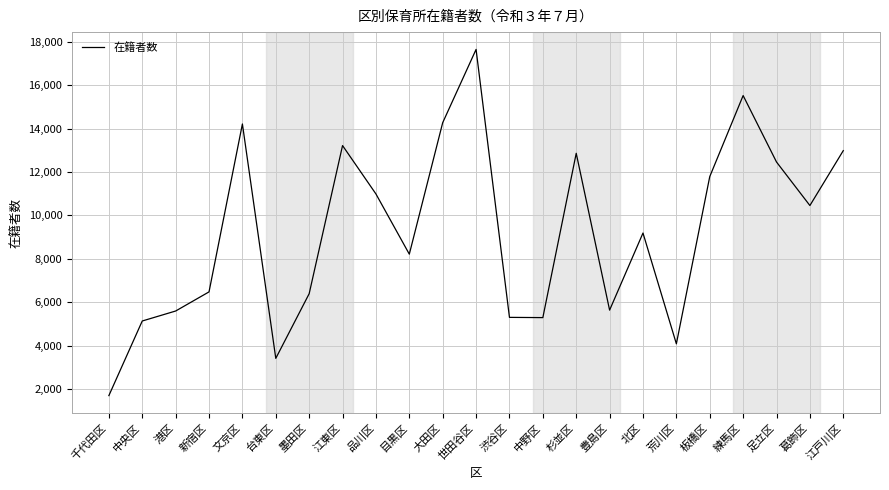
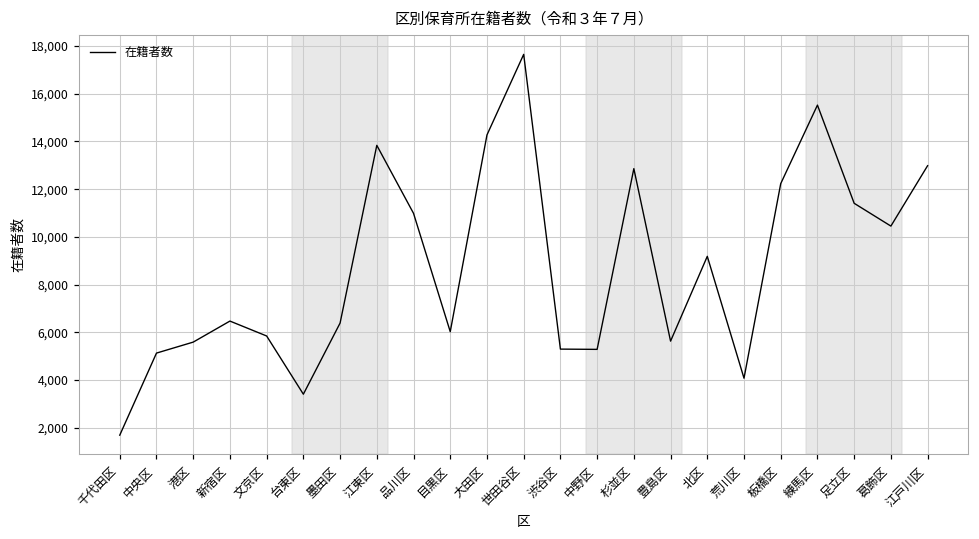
  {
    "千代田区": "1,700",
    "中央区": "5,100",
    "港区": "5,600",
    "新宿区": "6,500",
-   "文京区": "14,200",
+   "文京区": "5,800",
    "台東区": "3,400",
    "墨田区": "6,400",
-   "江東区": "13,200",
+   "江東区": "13,800",
    "品川区": "11,000",
-   "目黒区": "8,200",
+   "目黒区": "6,000",
    "大田区": "14,300",
    "世田谷区": "17,700",
    "渋谷区": "5,300",
    "中野区": "5,300",
    "杉並区": "12,900",
    "豊島区": "5,600",
    "北区": "9,200",
    "荒川区": "4,100",
-   "板橋区": "11,800",
+   "板橋区": "12,200",
    "練馬区": "15,500",
-   "足立区": "12,500",
+   "足立区": "11,400",
    "葛飾区": "10,500",
    "江戸川区": "13,000"
  }
